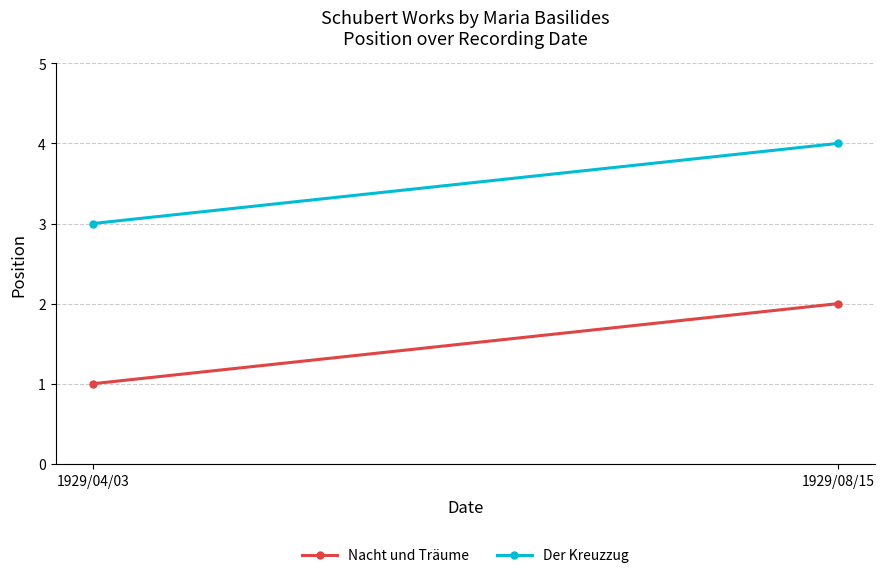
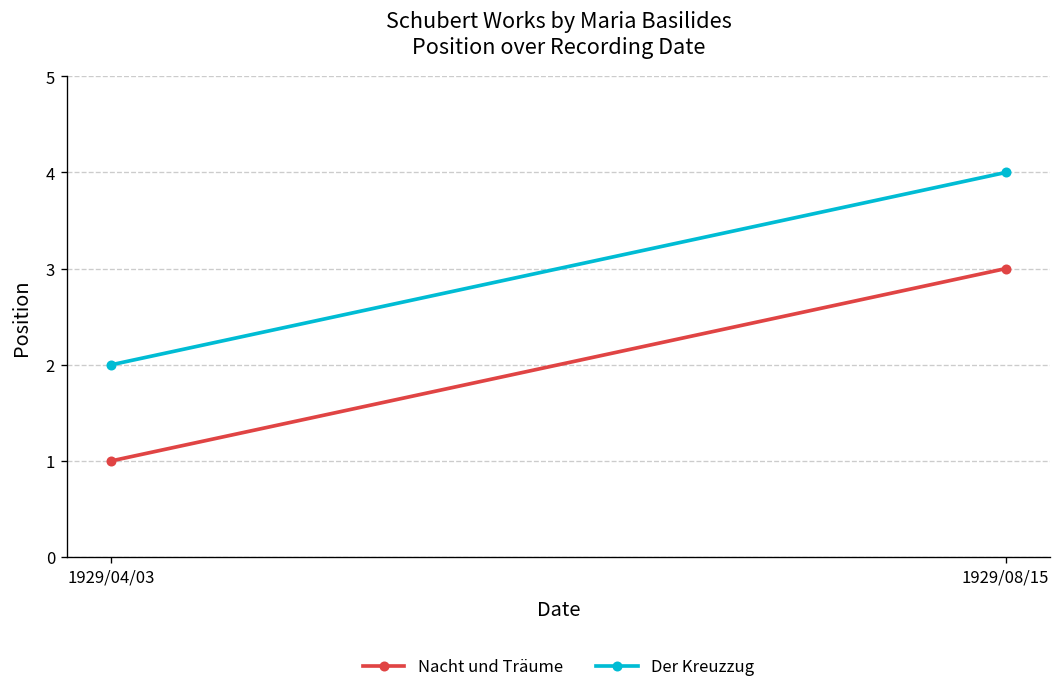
  {
    "Nacht und Träume": {
      "1929/04/03": 1,
-     "1929/08/15": 2
+     "1929/08/15": 3
    },
    "Der Kreuzzug": {
-     "1929/04/03": 3,
+     "1929/04/03": 2,
      "1929/08/15": 4
    }
  }
